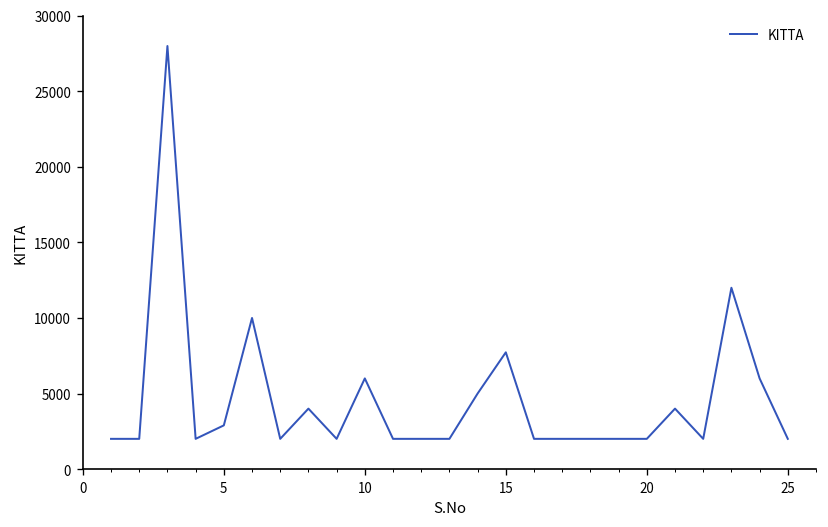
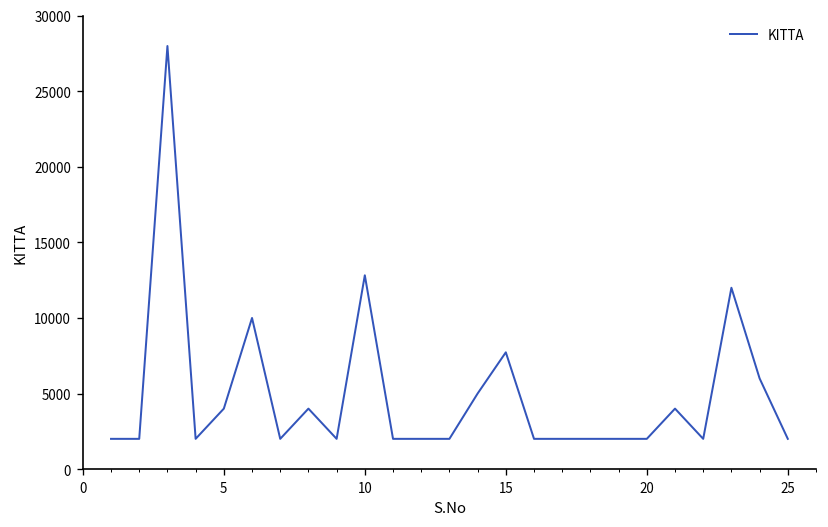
  {
-   "5": 2900,
-   "10": 6000,
+   "5": 4000,
+   "10": 12800,
    "15": 7700,
    "20": 2000,
    "25": 2000
  }
